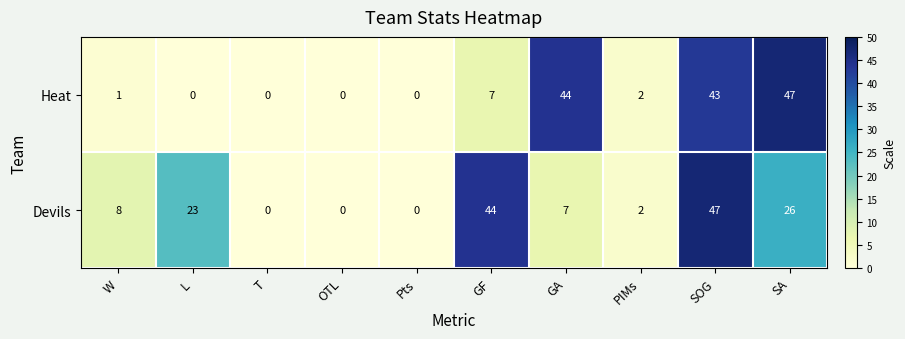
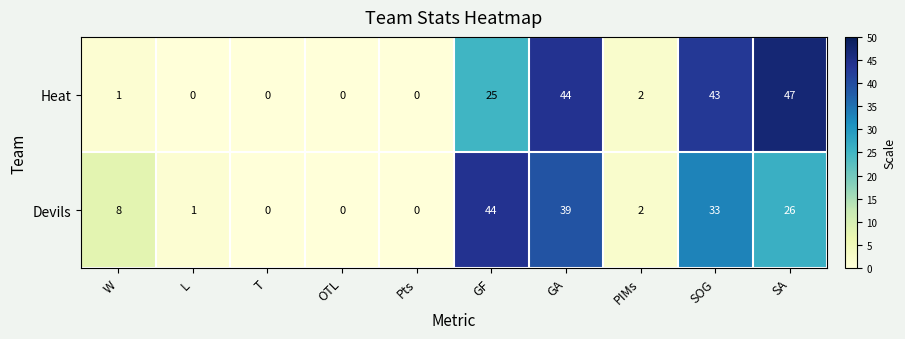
  {
    "Heat": {
      "W": 1,
      "L": 0,
      "T": 0,
      "OTL": 0,
      "Pts": 0,
-     "GF": 7,
+     "GF": 25,
      "GA": 44,
      "PIMs": 2,
      "SOG": 43,
      "SA": 47
    },
    "Devils": {
      "W": 8,
-     "L": 23,
+     "L": 1,
      "T": 0,
      "OTL": 0,
      "Pts": 0,
      "GF": 44,
-     "GA": 7,
+     "GA": 39,
      "PIMs": 2,
-     "SOG": 47,
+     "SOG": 33,
      "SA": 26
    }
  }
